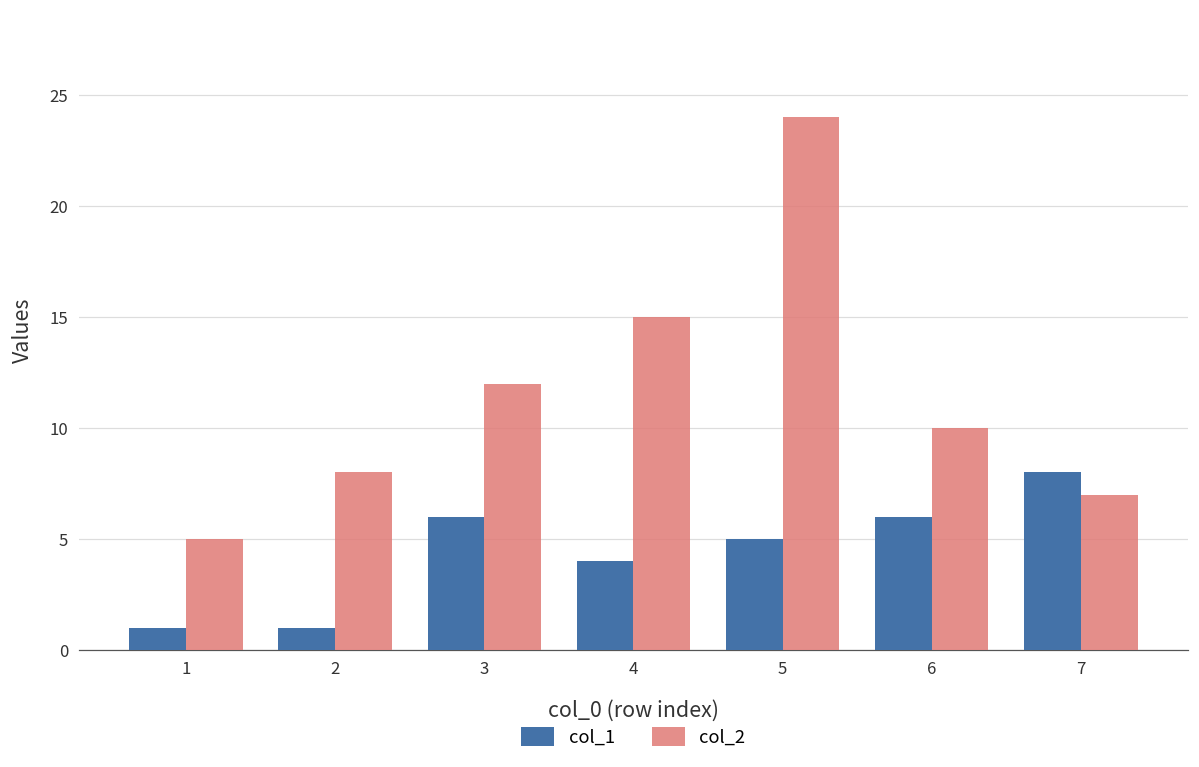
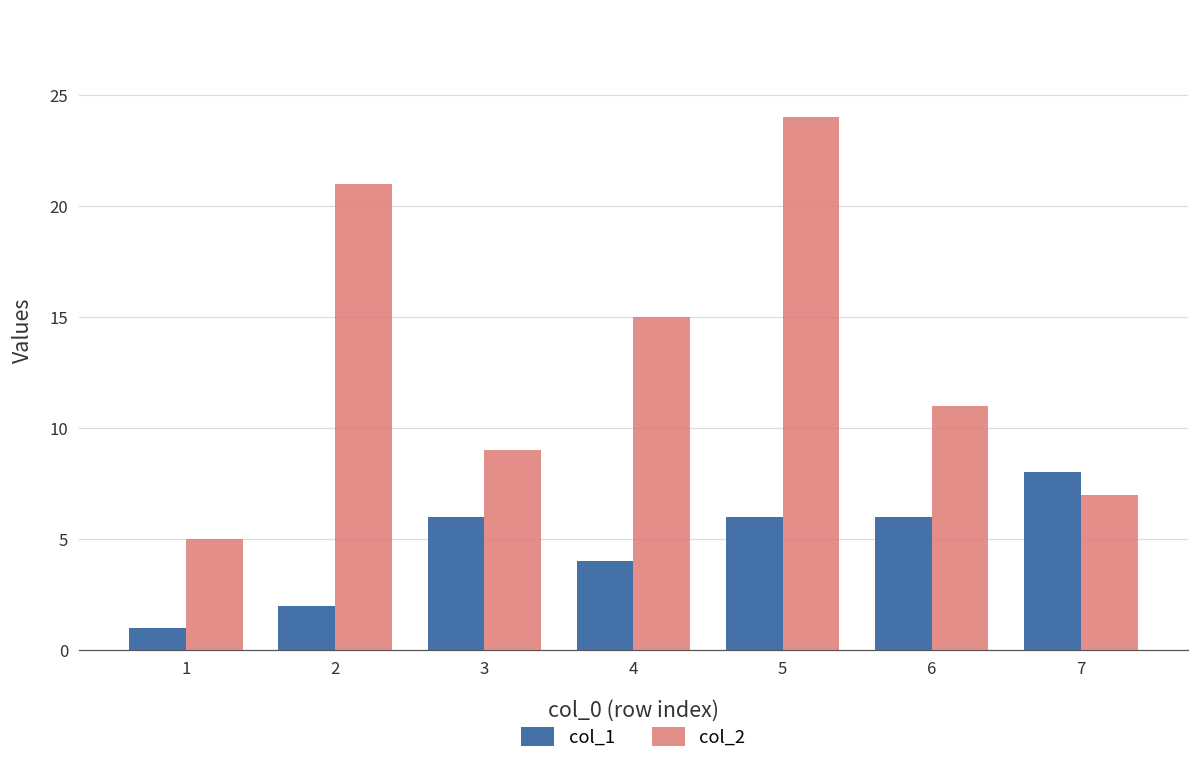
  {
    "col_1": {
      "1": 1,
-     "2": 1,
+     "2": 2,
      "3": 6,
      "4": 4,
-     "5": 5,
+     "5": 6,
      "6": 6,
      "7": 8
    },
    "col_2": {
      "1": 5,
-     "2": 8,
-     "3": 12,
+     "2": 21,
+     "3": 9,
      "4": 15,
      "5": 24,
-     "6": 10,
+     "6": 11,
      "7": 7
    }
  }
